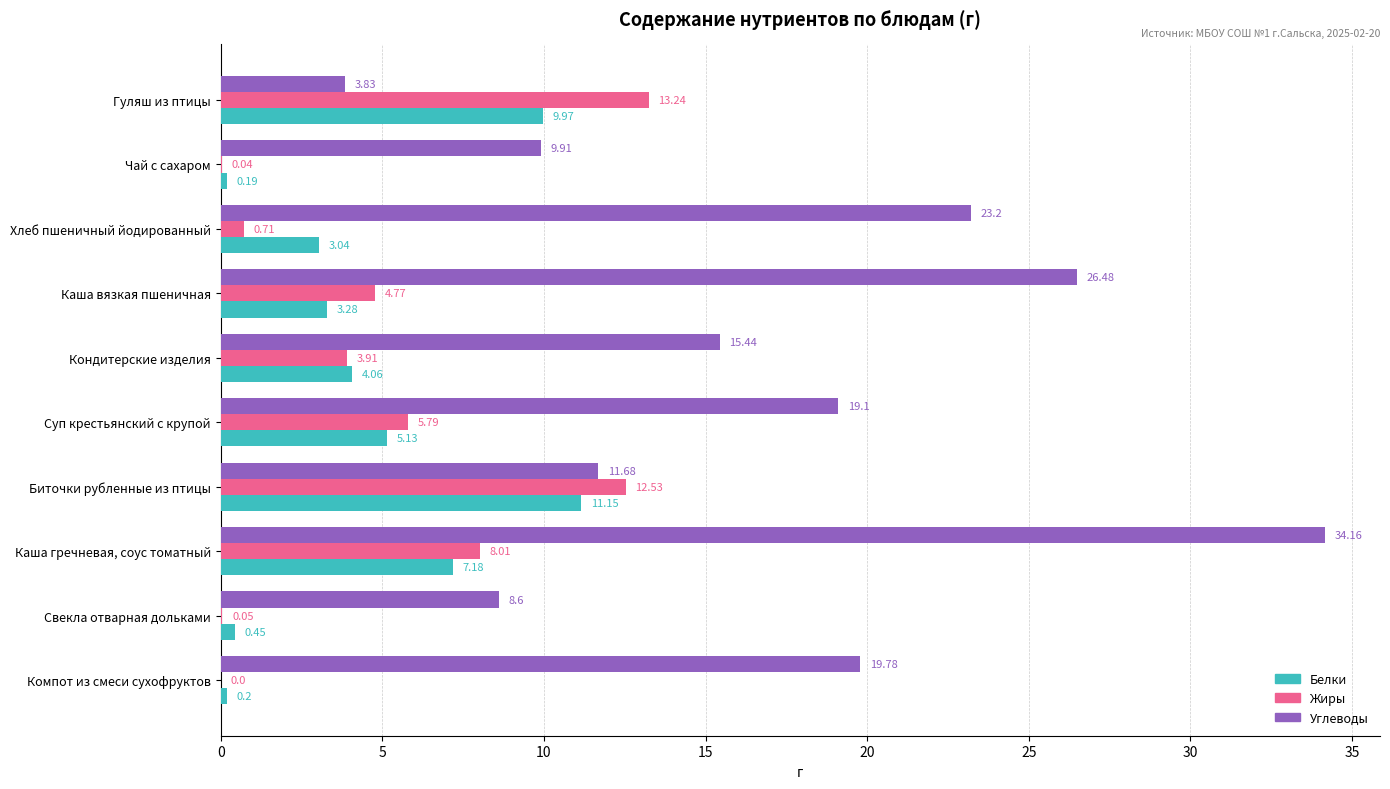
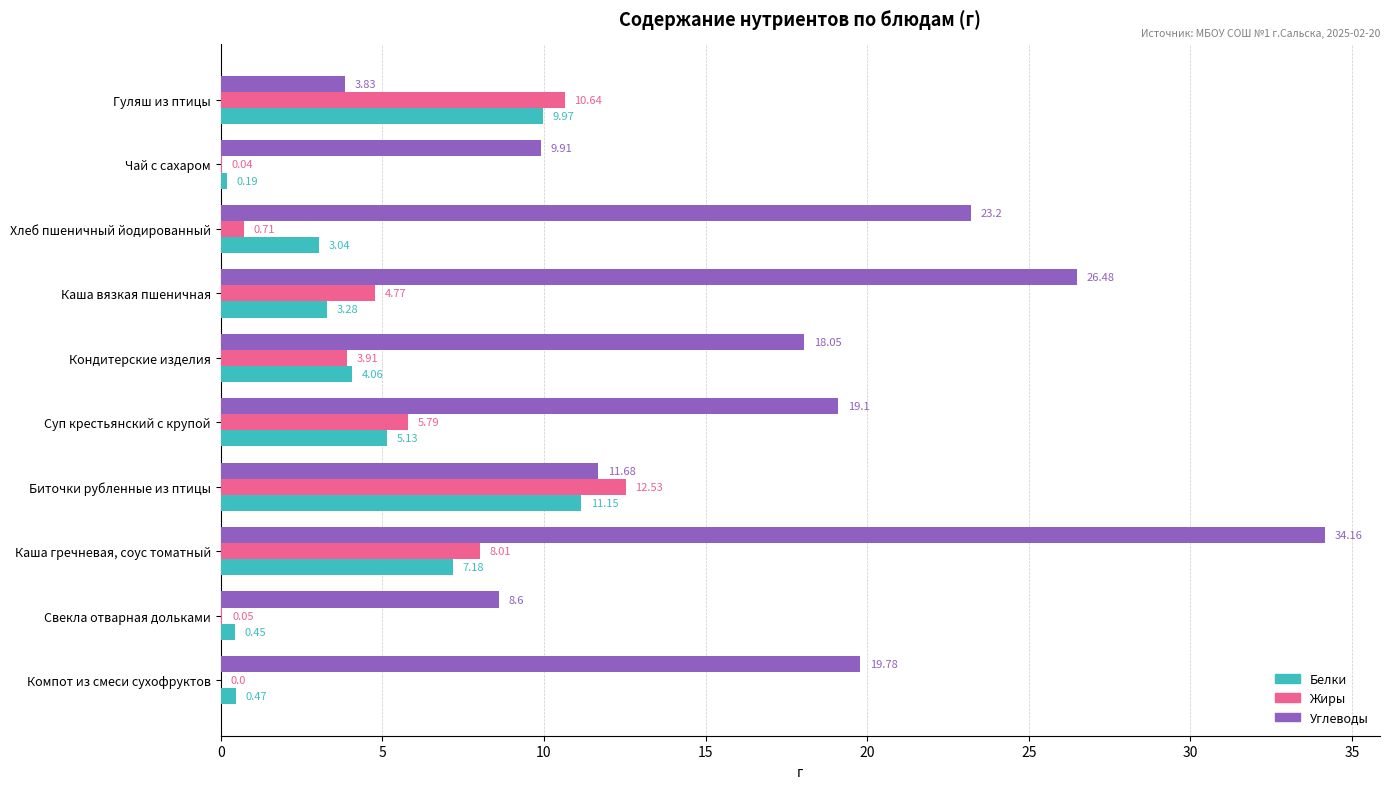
  {
    "Белки": {
      "Гуляш из птицы": 9.97,
      "Чай с сахаром": 0.19,
      "Хлеб пшеничный йодированный": 3.04,
      "Каша вязкая пшеничная": 3.28,
      "Кондитерские изделия": 4.06,
      "Суп крестьянский с крупой": 5.13,
      "Биточки рубленные из птицы": 11.15,
      "Каша гречневая, соус томатный": 7.18,
      "Свекла отварная дольками": 0.45,
-     "Компот из смеси сухофруктов": 0.2
+     "Компот из смеси сухофруктов": 0.47
    },
    "Жиры": {
-     "Гуляш из птицы": 13.24,
+     "Гуляш из птицы": 10.64,
      "Чай с сахаром": 0.04,
      "Хлеб пшеничный йодированный": 0.71,
      "Каша вязкая пшеничная": 4.77,
      "Кондитерские изделия": 3.91,
      "Суп крестьянский с крупой": 5.79,
      "Биточки рубленные из птицы": 12.53,
      "Каша гречневая, соус томатный": 8.01,
      "Свекла отварная дольками": 0.05,
      "Компот из смеси сухофруктов": 0.0
    },
    "Углеводы": {
      "Гуляш из птицы": 3.83,
      "Чай с сахаром": 9.91,
      "Хлеб пшеничный йодированный": 23.2,
      "Каша вязкая пшеничная": 26.48,
-     "Кондитерские изделия": 15.44,
+     "Кондитерские изделия": 18.05,
      "Суп крестьянский с крупой": 19.1,
      "Биточки рубленные из птицы": 11.68,
      "Каша гречневая, соус томатный": 34.16,
      "Свекла отварная дольками": 8.6,
      "Компот из смеси сухофруктов": 19.78
    }
  }
